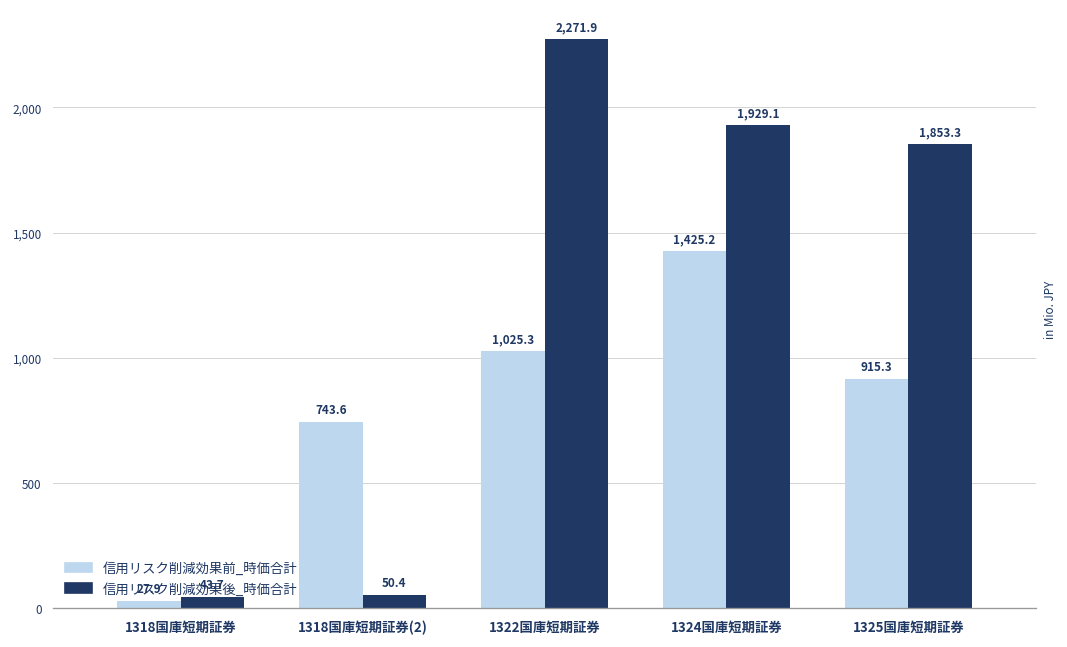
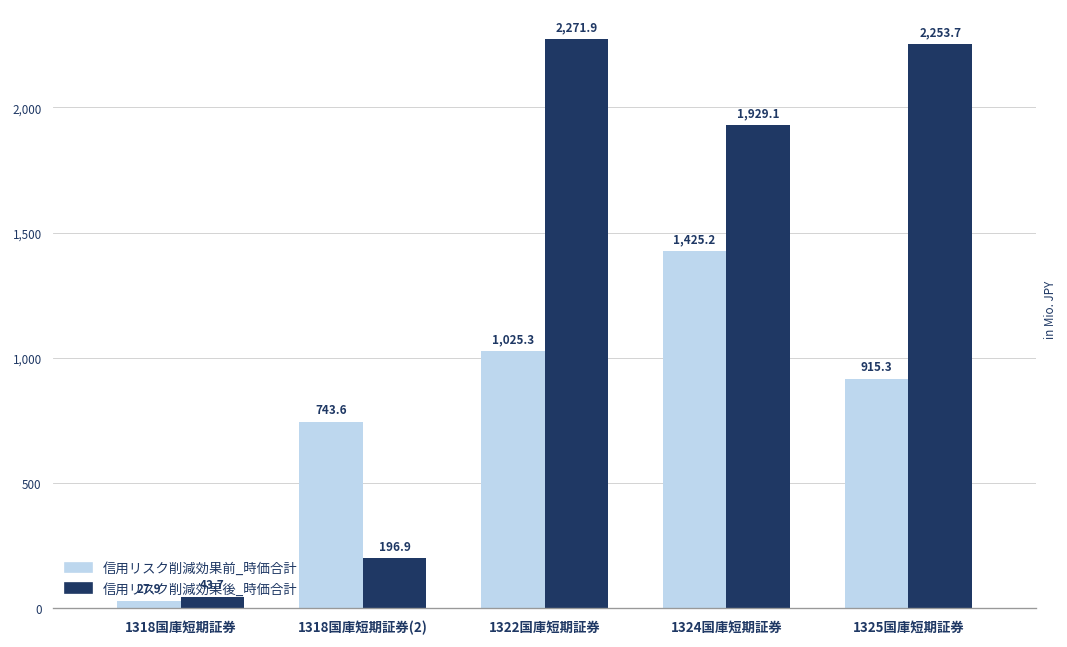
  {
    "信用リスク削減効果後_時価合計": {
-     "1318国庫短期証券(2)": "50.4",
-     "1325国庫短期証券": "1,853.3"
+     "1318国庫短期証券(2)": "196.9",
+     "1325国庫短期証券": "2,253.7"
    }
  }
